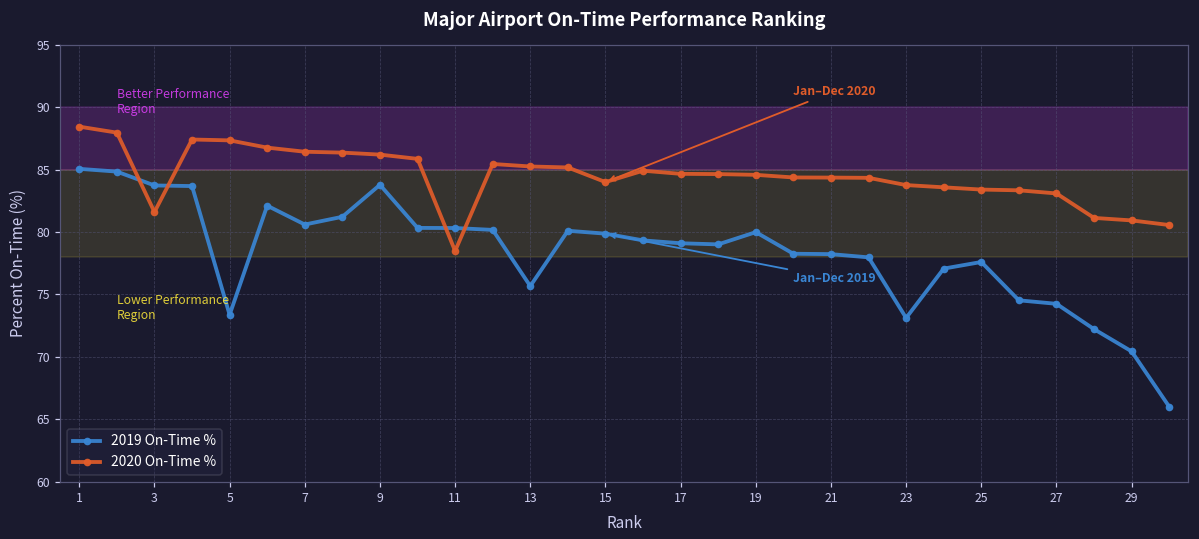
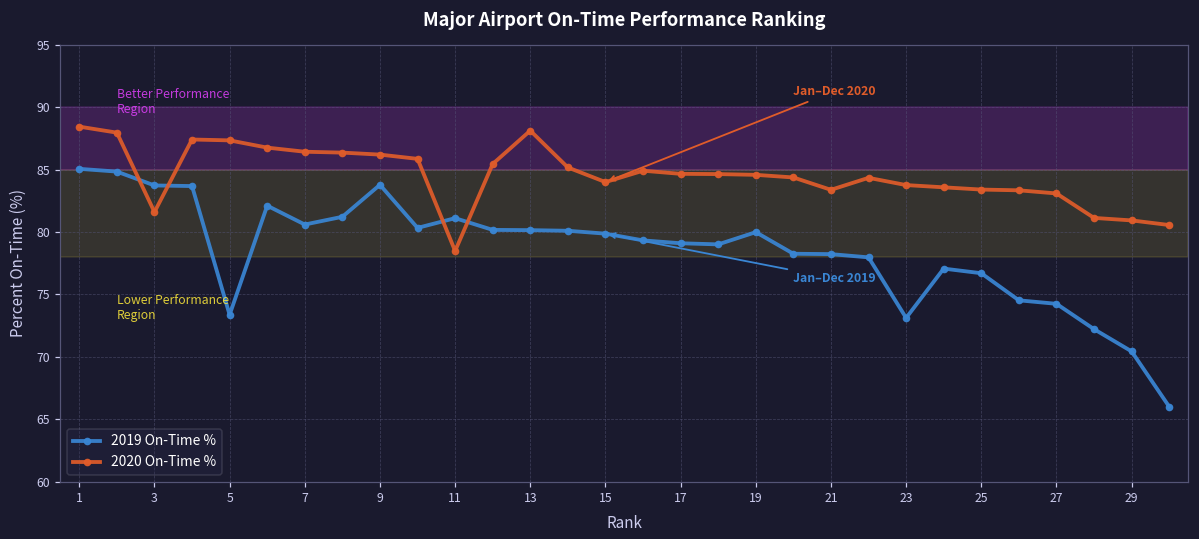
  {
    "2019 On-Time %": {
      "1": 85.1,
      "3": 83.7,
      "5": 73.4,
      "7": 80.6,
      "9": 83.8,
-     "11": 80.3,
-     "13": 75.7,
+     "11": 81.1,
+     "13": 80.2,
      "15": 79.9,
      "19": 80.0,
      "23": 73.1,
-     "25": 77.6,
+     "25": 76.7,
      "27": 74.3,
      "29": 70.4
    },
    "2020 On-Time %": {
      "1": 88.4,
      "3": 81.6,
      "5": 87.3,
      "7": 86.4,
      "9": 86.2,
      "11": 78.5,
-     "13": 85.3,
+     "13": 88.1,
      "15": 84.0,
-     "21": 84.4,
+     "21": 83.4,
      "23": 83.8,
      "25": 83.4,
      "27": 83.1,
      "29": 80.9
    }
  }
